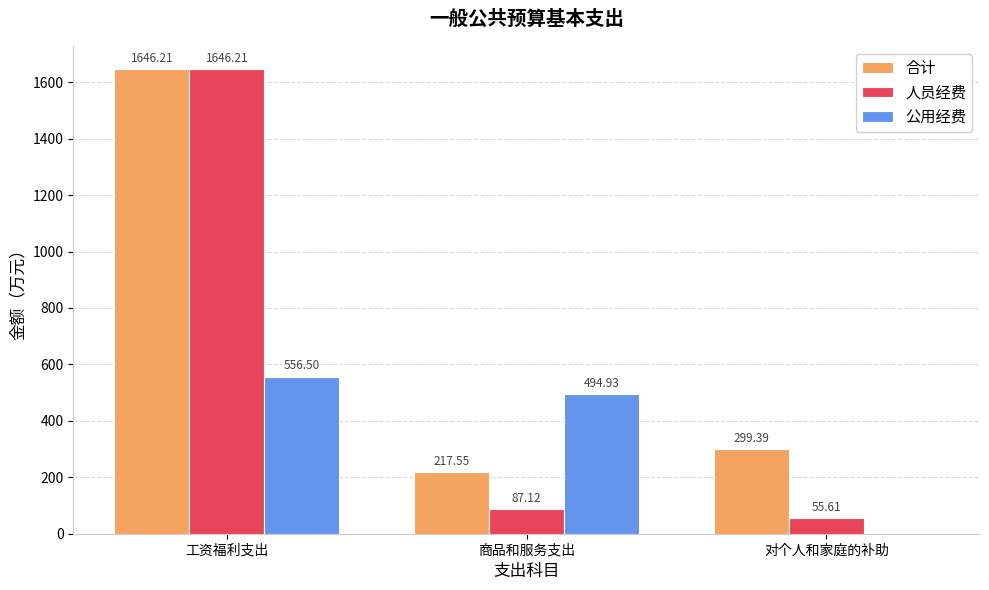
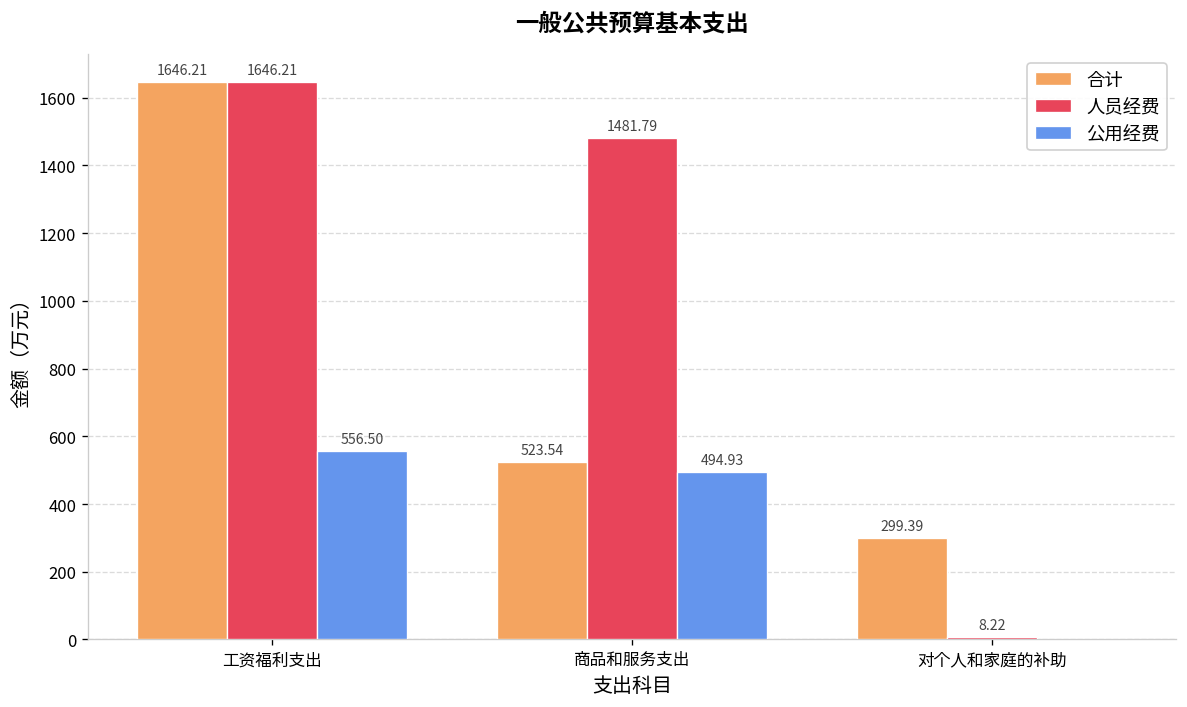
  {
    "合计": {
      "工资福利支出": 1646.21,
-     "商品和服务支出": 217.55,
+     "商品和服务支出": 523.54,
      "对个人和家庭的补助": 299.39
    },
    "人员经费": {
      "工资福利支出": 1646.21,
-     "商品和服务支出": 87.12,
-     "对个人和家庭的补助": 55.61
+     "商品和服务支出": 1481.79,
+     "对个人和家庭的补助": 8.22
    },
    "公用经费": {
      "工资福利支出": 556.50,
      "商品和服务支出": 494.93
    }
  }
